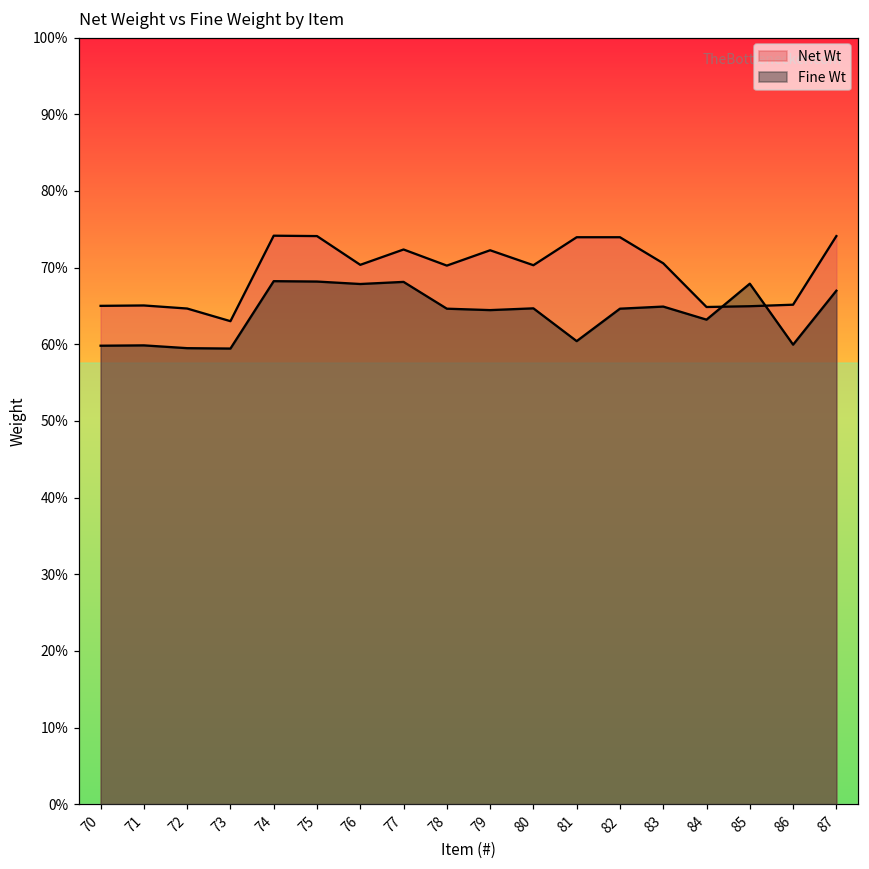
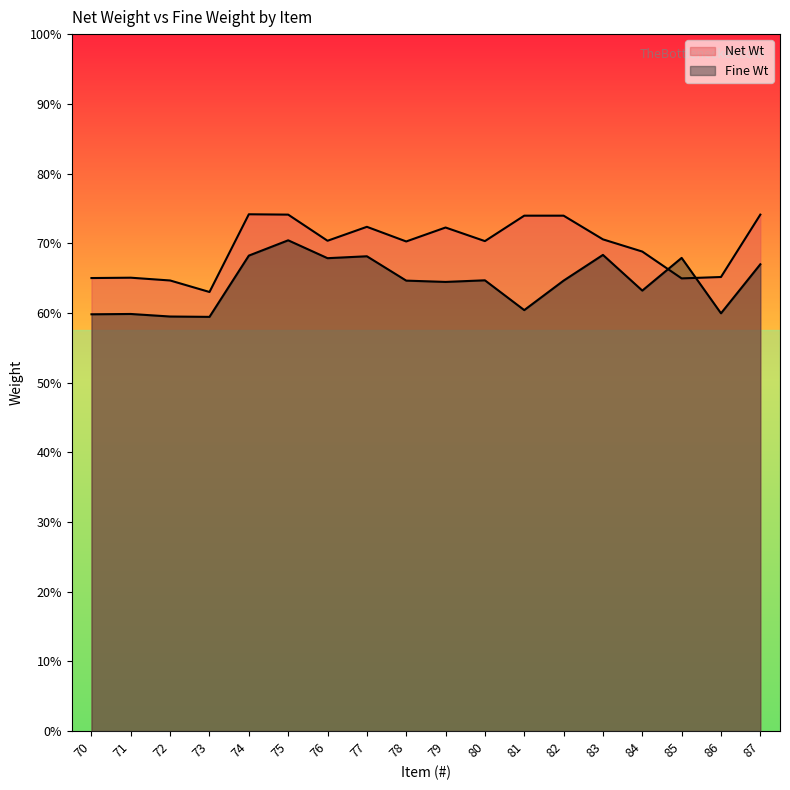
  {
    "Net Wt": {
      "70": "65%",
      "71": "65%",
      "72": "65%",
      "73": "63%",
      "74": "74%",
      "75": "74%",
      "76": "70%",
      "77": "72%",
      "78": "70%",
      "79": "72%",
      "80": "70%",
      "81": "74%",
      "82": "74%",
      "83": "71%",
-     "84": "65%",
+     "84": "69%",
      "85": "65%",
      "86": "65%",
      "87": "74%"
    },
    "Fine Wt": {
      "70": "60%",
      "71": "60%",
      "72": "59%",
      "73": "59%",
      "74": "68%",
-     "75": "68%",
+     "75": "70%",
      "76": "68%",
      "77": "68%",
      "78": "65%",
      "79": "64%",
      "80": "65%",
      "81": "60%",
      "82": "65%",
-     "83": "65%",
+     "83": "68%",
      "84": "63%",
      "85": "68%",
      "86": "60%",
      "87": "67%"
    }
  }
